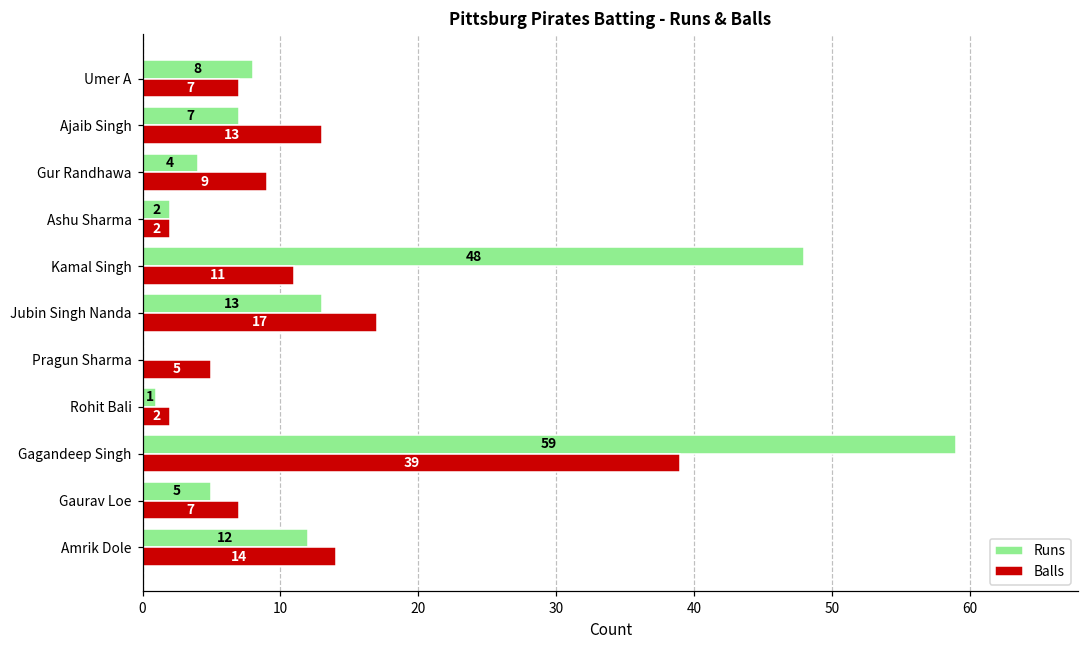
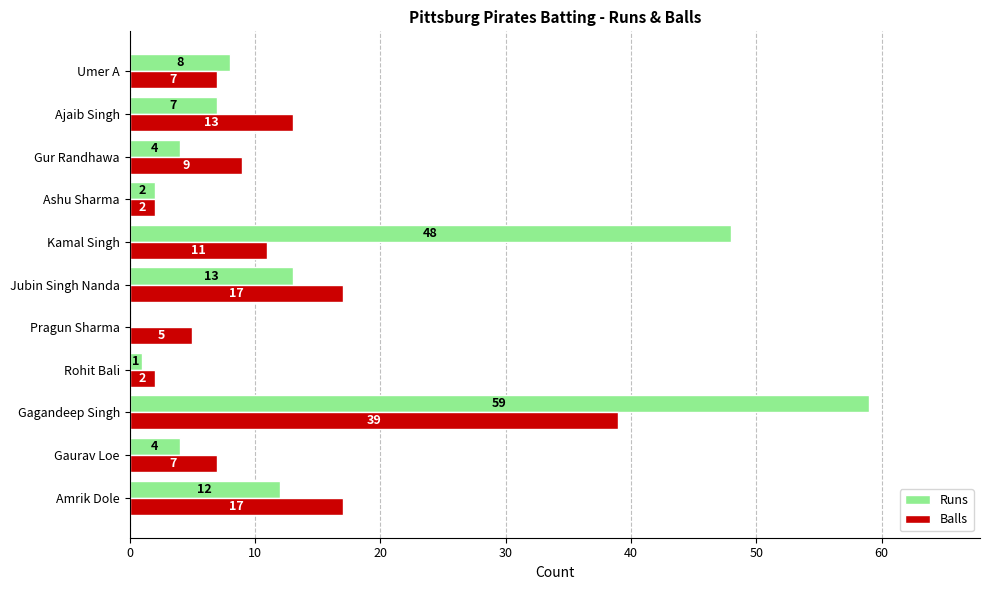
  {
    "Runs": {
      "Umer A": 8,
      "Ajaib Singh": 7,
      "Gur Randhawa": 4,
      "Ashu Sharma": 2,
      "Kamal Singh": 48,
      "Jubin Singh Nanda": 13,
      "Rohit Bali": 1,
      "Gagandeep Singh": 59,
-     "Gaurav Loe": 5,
+     "Gaurav Loe": 4,
      "Amrik Dole": 12
    },
    "Balls": {
      "Umer A": 7,
      "Ajaib Singh": 13,
      "Gur Randhawa": 9,
      "Ashu Sharma": 2,
      "Kamal Singh": 11,
      "Jubin Singh Nanda": 17,
      "Pragun Sharma": 5,
      "Rohit Bali": 2,
      "Gagandeep Singh": 39,
      "Gaurav Loe": 7,
-     "Amrik Dole": 14
+     "Amrik Dole": 17
    }
  }
